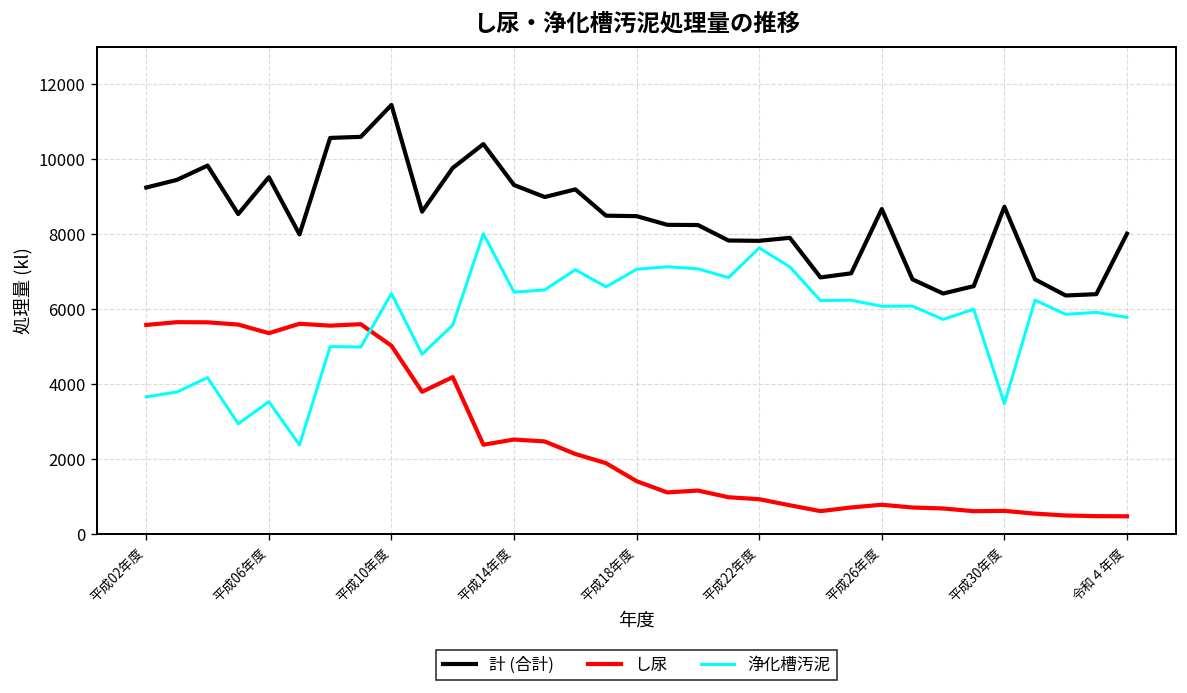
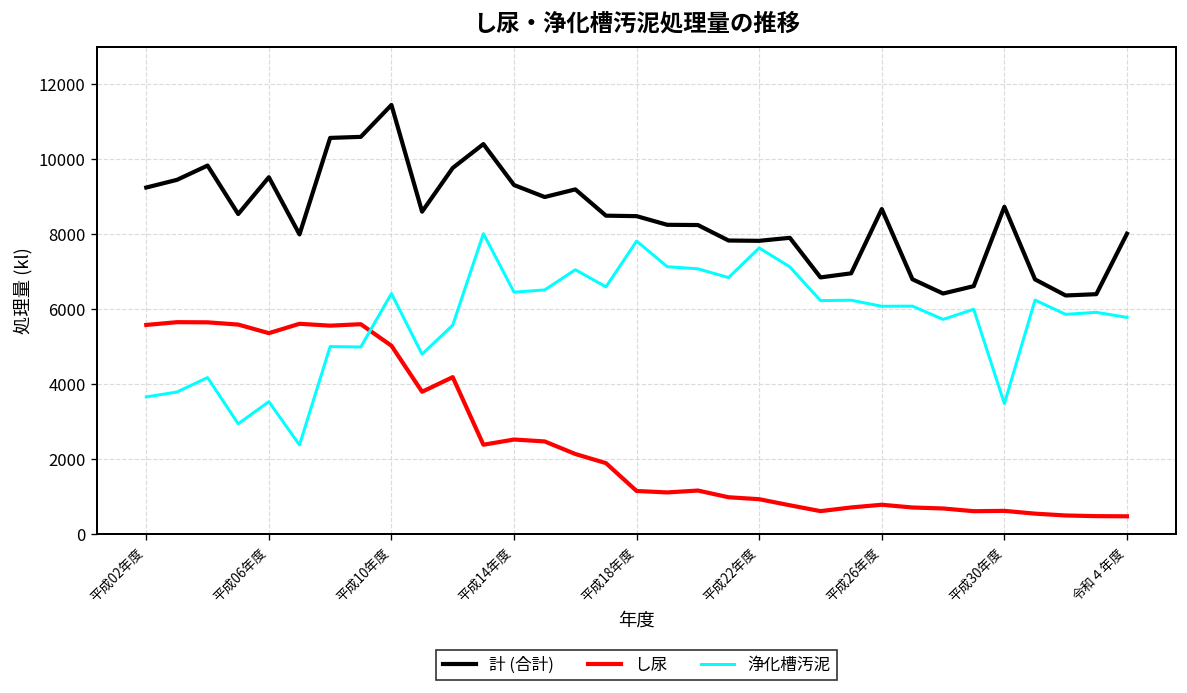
  {
    "計 (合計)": {
      "平成02年度": 9300,
      "平成06年度": 9500,
      "平成10年度": 11500,
      "平成14年度": 9300,
      "平成18年度": 8500,
      "平成22年度": 7800,
      "平成26年度": 8700,
      "平成30年度": 8700,
      "令和４年度": 8000
    },
    "し尿": {
      "平成02年度": 5600,
      "平成06年度": 5400,
      "平成10年度": 5000,
      "平成14年度": 2500,
-     "平成18年度": 1400,
+     "平成18年度": 1200,
      "平成22年度": 900,
      "平成26年度": 800,
      "平成30年度": 600,
      "令和４年度": 500
    },
    "浄化槽汚泥": {
      "平成02年度": 3700,
      "平成06年度": 3500,
      "平成10年度": 6400,
      "平成14年度": 6500,
-     "平成18年度": 7100,
+     "平成18年度": 7800,
      "平成22年度": 7600,
      "平成26年度": 6100,
      "平成30年度": 3500,
      "令和４年度": 5800
    }
  }
